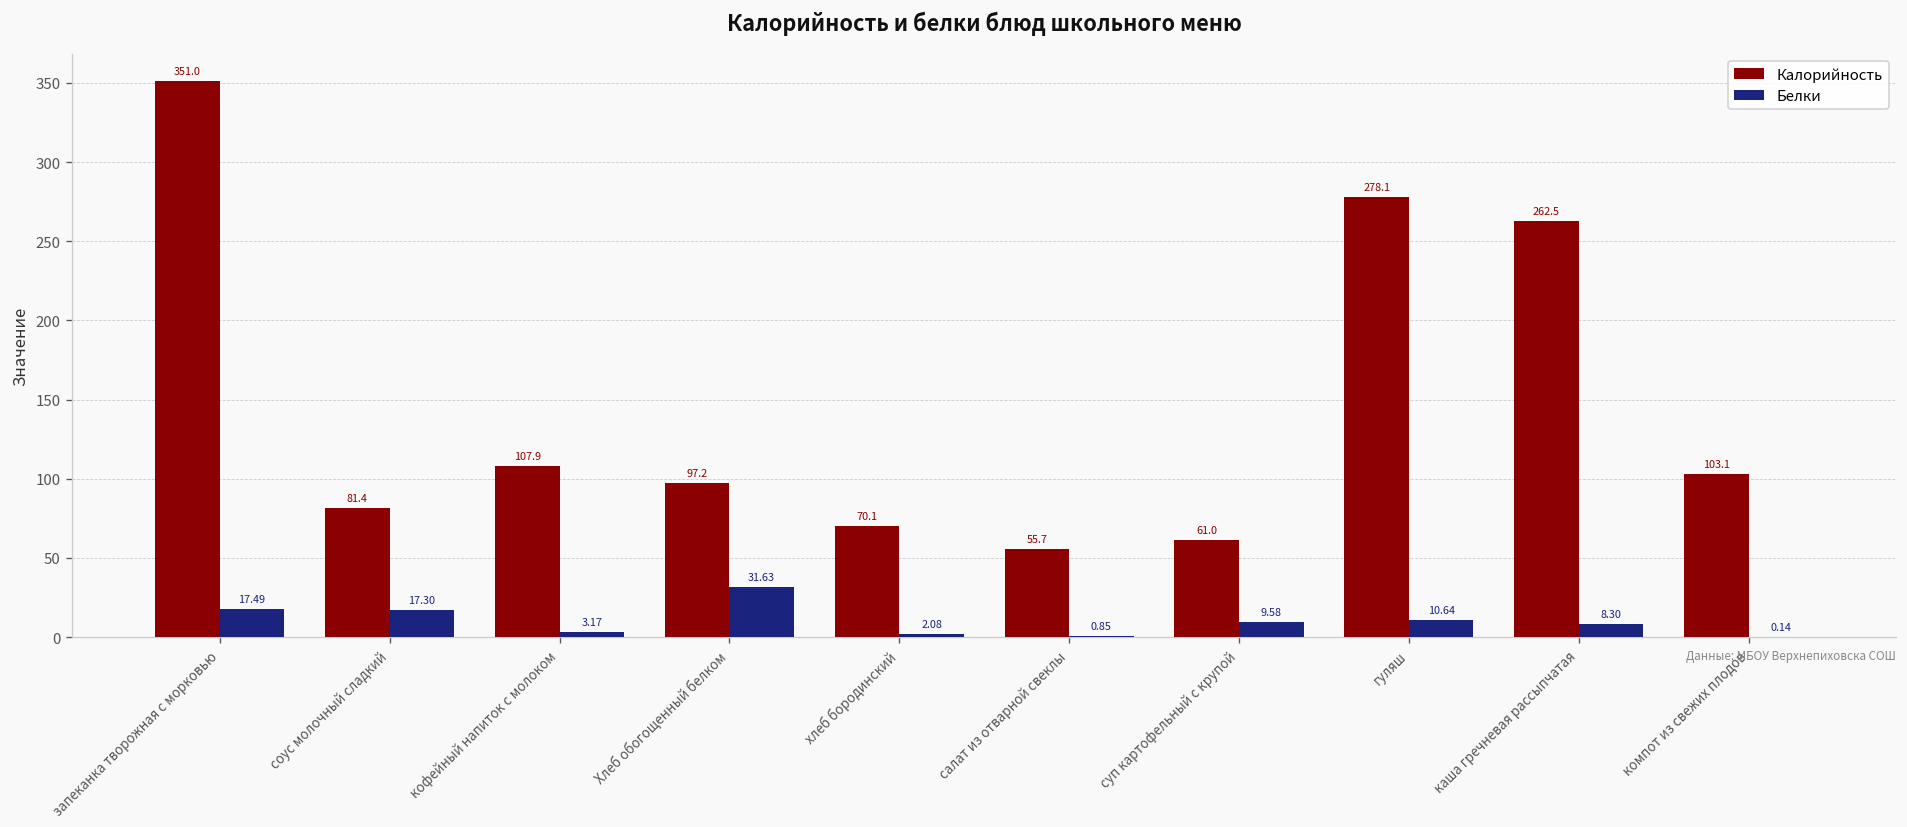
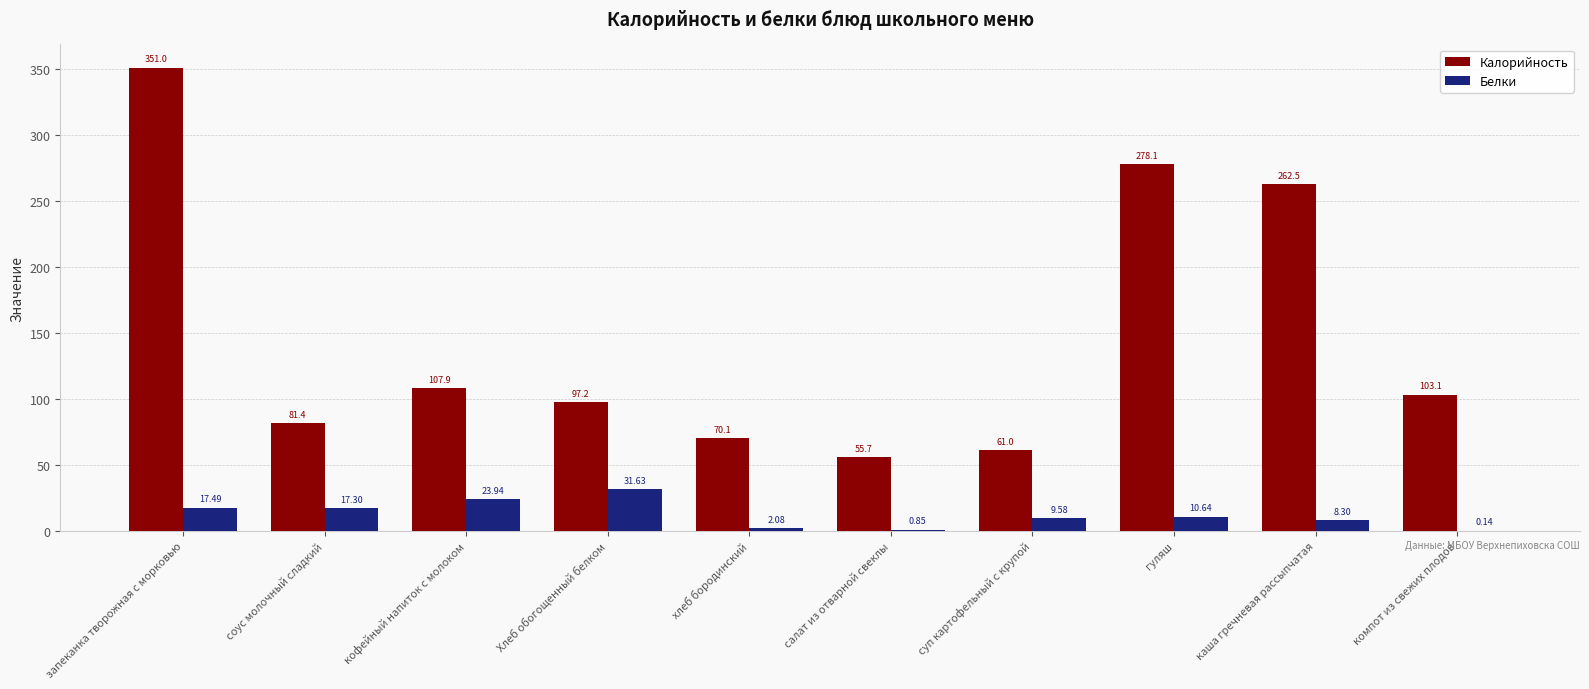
  {
    "Калорийность": {
      "запеканка творожная с морковью": 351.0,
      "соус молочный сладкий": 81.4,
      "кофейный напиток с молоком": 107.9,
      "Хлеб обогощенный белком": 97.2,
      "хлеб бородинский": 70.1,
      "салат из отварной свеклы": 55.7,
      "суп картофельный с крупой": 61.0,
      "гуляш": 278.1,
      "каша гречневая рассыпчатая": 262.5,
      "компот из свежих плодов": 103.1
    },
    "Белки": {
      "запеканка творожная с морковью": 17.49,
      "соус молочный сладкий": 17.30,
-     "кофейный напиток с молоком": 3.17,
+     "кофейный напиток с молоком": 23.94,
      "Хлеб обогощенный белком": 31.63,
      "хлеб бородинский": 2.08,
      "салат из отварной свеклы": 0.85,
      "суп картофельный с крупой": 9.58,
      "гуляш": 10.64,
      "каша гречневая рассыпчатая": 8.30,
      "компот из свежих плодов": 0.14
    }
  }
